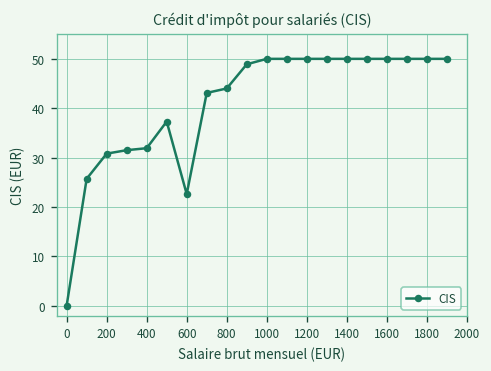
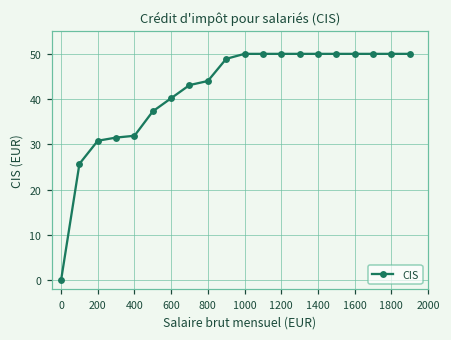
  {
    "0": 0,
    "200": 31,
    "400": 32,
-   "600": 23,
+   "600": 40,
    "800": 44,
    "1000": 50,
    "1200": 50,
    "1400": 50,
    "1600": 50,
    "1800": 50
  }
